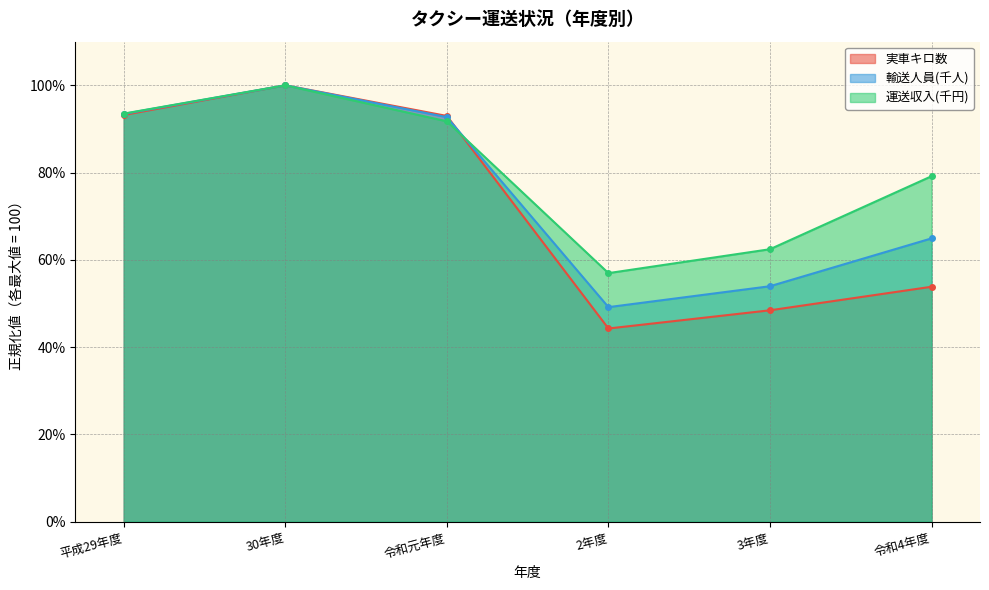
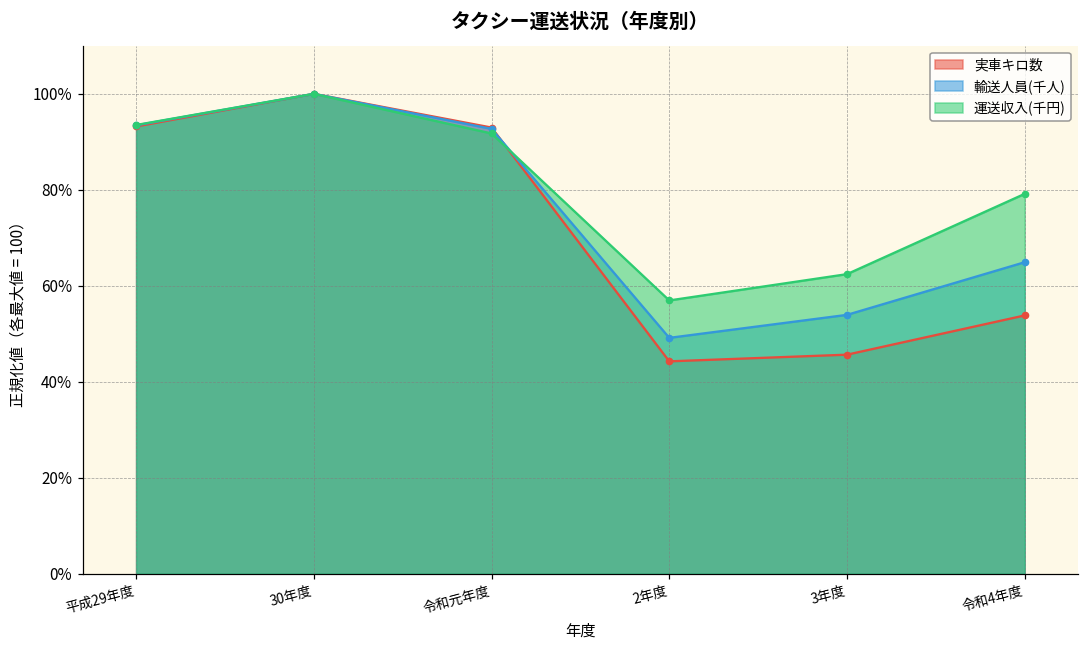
  {
    "実車キロ数": {
      "2年度": "44%",
-     "3年度": "48%",
+     "3年度": "46%",
      "令和4年度": "54%"
    },
    "輸送人員(千人)": {
      "2年度": "49%",
      "3年度": "54%",
      "令和4年度": "65%"
    },
    "運送収入(千円)": {
      "令和元年度": "92%",
      "2年度": "57%",
      "3年度": "62%",
      "令和4年度": "79%"
    }
  }
